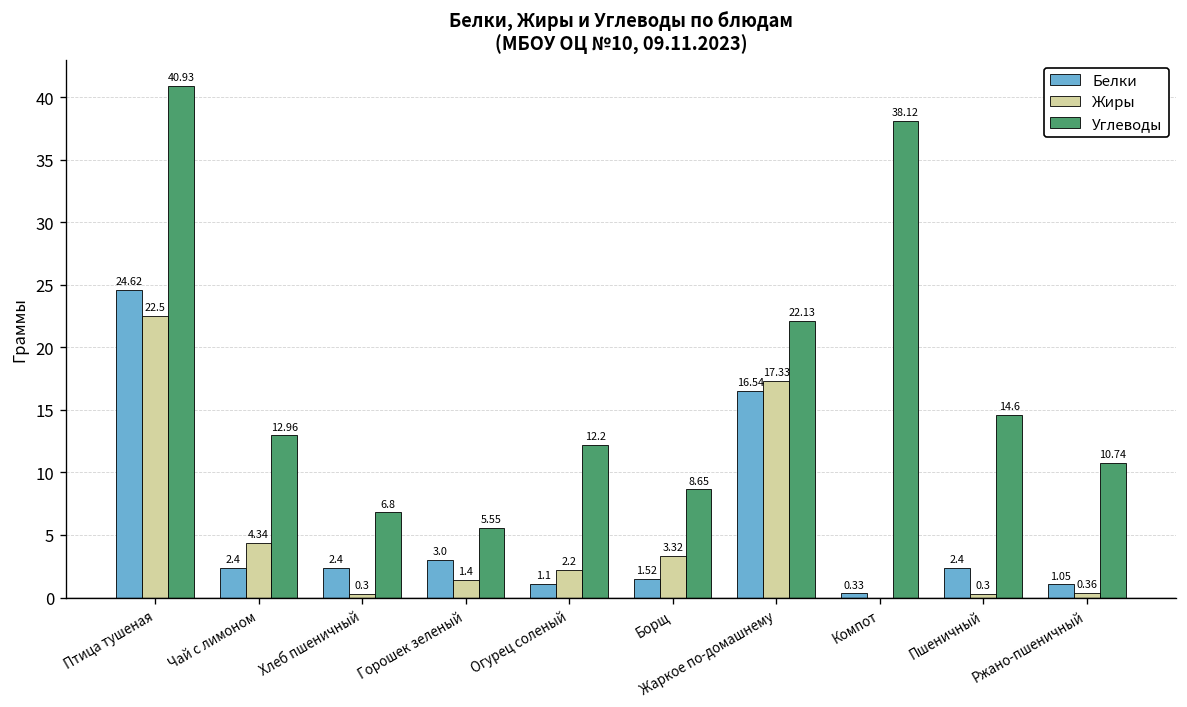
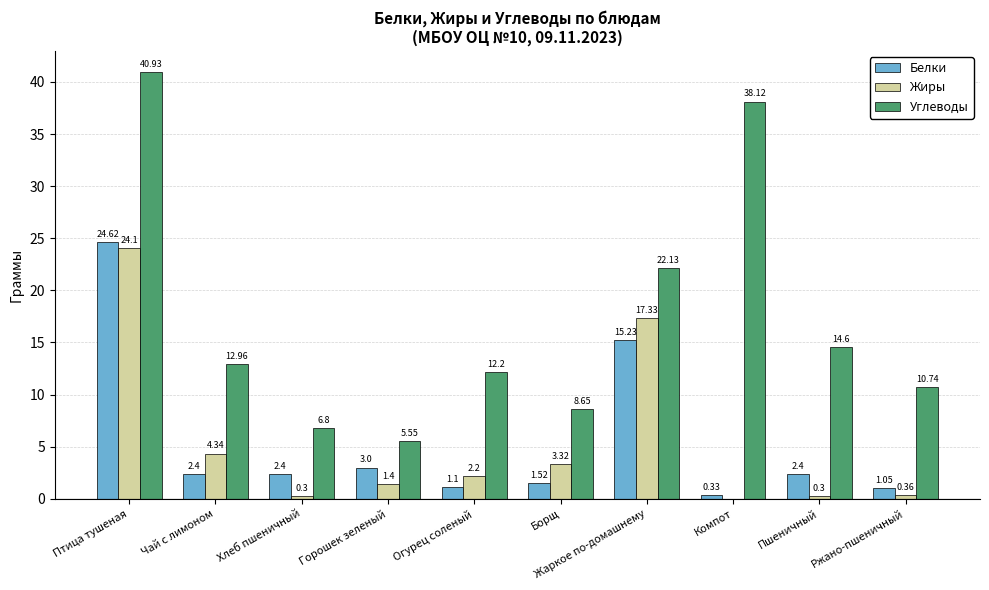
  {
    "Белки": {
      "Птица тушеная": 24.62,
      "Чай с лимоном": 2.4,
      "Хлеб пшеничный": 2.4,
      "Горошек зеленый": 3.0,
      "Огурец соленый": 1.1,
      "Борщ": 1.52,
-     "Жаркое по-домашнему": 16.54,
+     "Жаркое по-домашнему": 15.23,
      "Компот": 0.33,
      "Пшеничный": 2.4,
      "Ржано-пшеничный": 1.05
    },
    "Жиры": {
-     "Птица тушеная": 22.5,
+     "Птица тушеная": 24.1,
      "Чай с лимоном": 4.34,
      "Хлеб пшеничный": 0.3,
      "Горошек зеленый": 1.4,
      "Огурец соленый": 2.2,
      "Борщ": 3.32,
      "Жаркое по-домашнему": 17.33,
      "Пшеничный": 0.3,
      "Ржано-пшеничный": 0.36
    },
    "Углеводы": {
      "Птица тушеная": 40.93,
      "Чай с лимоном": 12.96,
      "Хлеб пшеничный": 6.8,
      "Горошек зеленый": 5.55,
      "Огурец соленый": 12.2,
      "Борщ": 8.65,
      "Жаркое по-домашнему": 22.13,
      "Компот": 38.12,
      "Пшеничный": 14.6,
      "Ржано-пшеничный": 10.74
    }
  }
